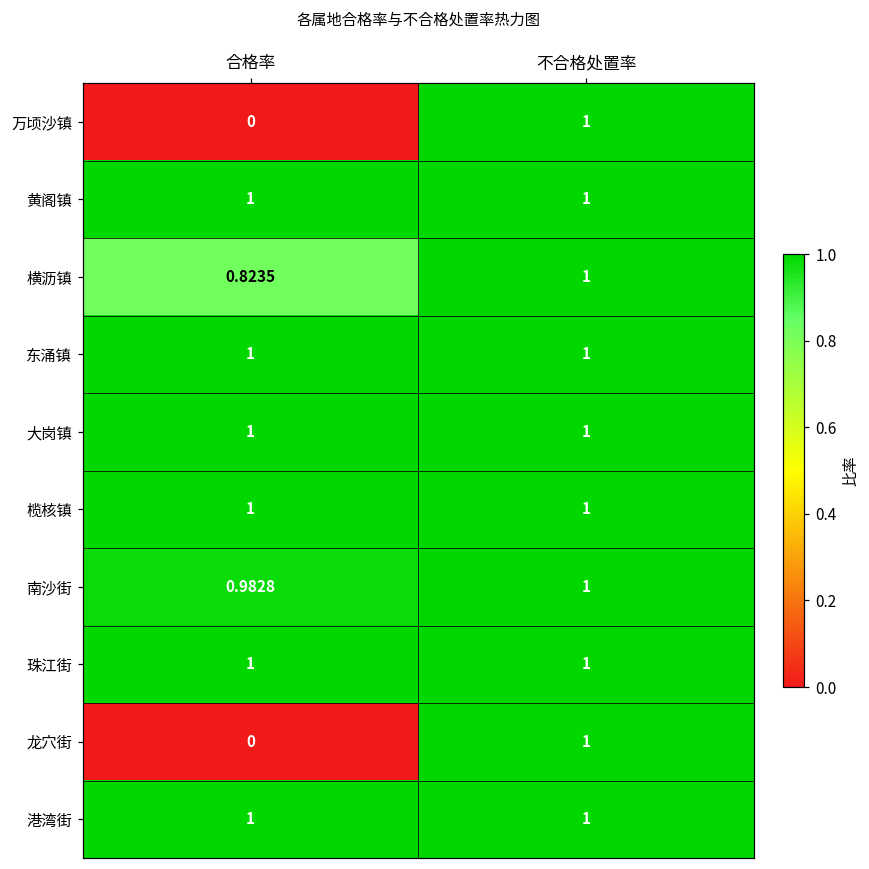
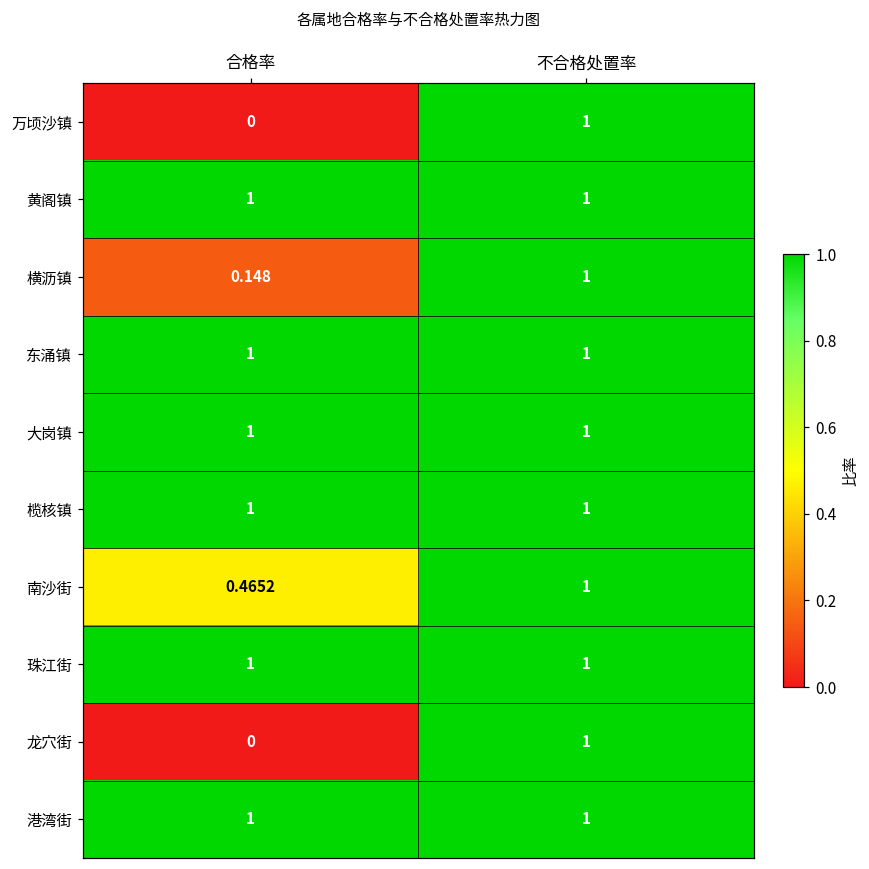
  {
    "万顷沙镇": {
      "合格率": 0,
      "不合格处置率": 1
    },
    "黄阁镇": {
      "合格率": 1,
      "不合格处置率": 1
    },
    "横沥镇": {
-     "合格率": 0.8235,
+     "合格率": 0.148,
      "不合格处置率": 1
    },
    "东涌镇": {
      "合格率": 1,
      "不合格处置率": 1
    },
    "大岗镇": {
      "合格率": 1,
      "不合格处置率": 1
    },
    "榄核镇": {
      "合格率": 1,
      "不合格处置率": 1
    },
    "南沙街": {
-     "合格率": 0.9828,
+     "合格率": 0.4652,
      "不合格处置率": 1
    },
    "珠江街": {
      "合格率": 1,
      "不合格处置率": 1
    },
    "龙穴街": {
      "合格率": 0,
      "不合格处置率": 1
    },
    "港湾街": {
      "合格率": 1,
      "不合格处置率": 1
    }
  }
